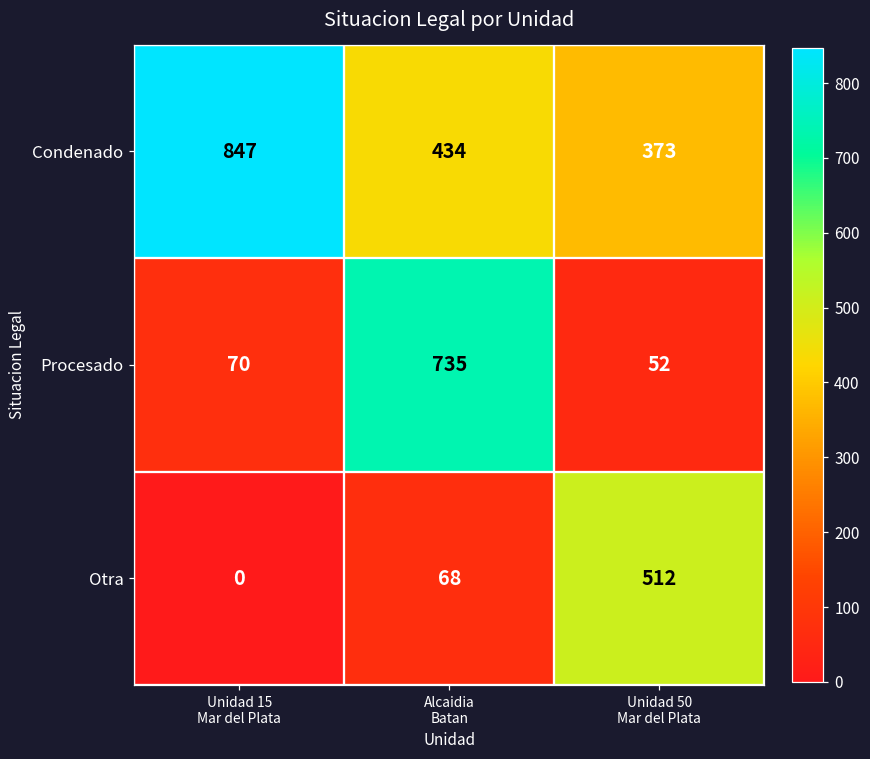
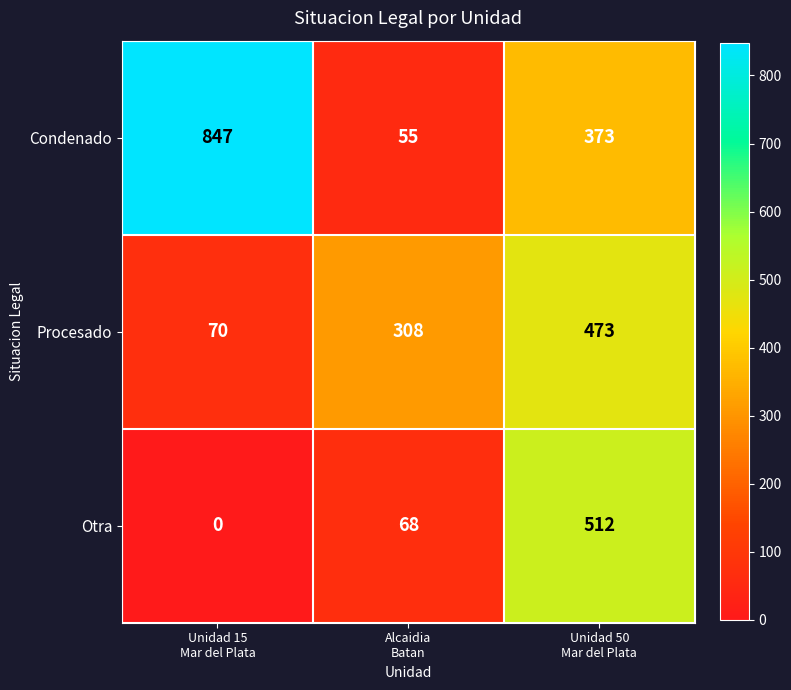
  {
    "Condenado": {
      "Unidad 15 Mar del Plata": 847,
-     "Alcaidia Batan": 434,
+     "Alcaidia Batan": 55,
      "Unidad 50 Mar del Plata": 373
    },
    "Procesado": {
      "Unidad 15 Mar del Plata": 70,
-     "Alcaidia Batan": 735,
-     "Unidad 50 Mar del Plata": 52
+     "Alcaidia Batan": 308,
+     "Unidad 50 Mar del Plata": 473
    },
    "Otra": {
      "Unidad 15 Mar del Plata": 0,
      "Alcaidia Batan": 68,
      "Unidad 50 Mar del Plata": 512
    }
  }
